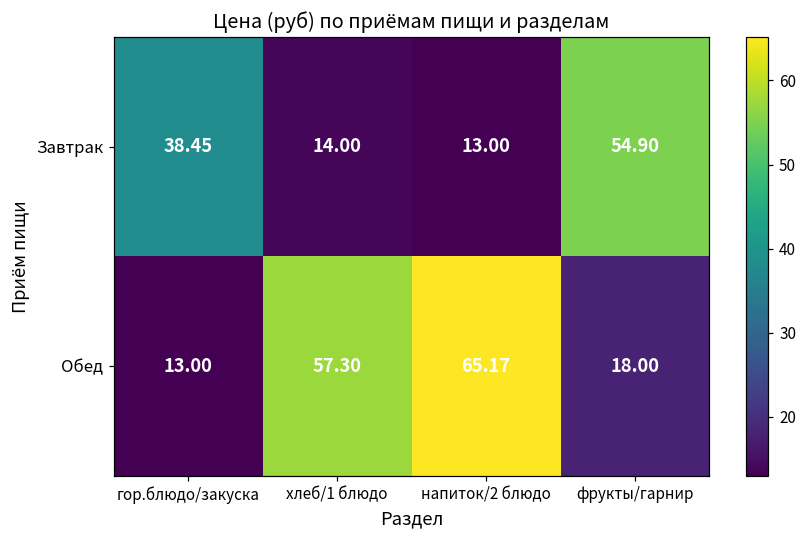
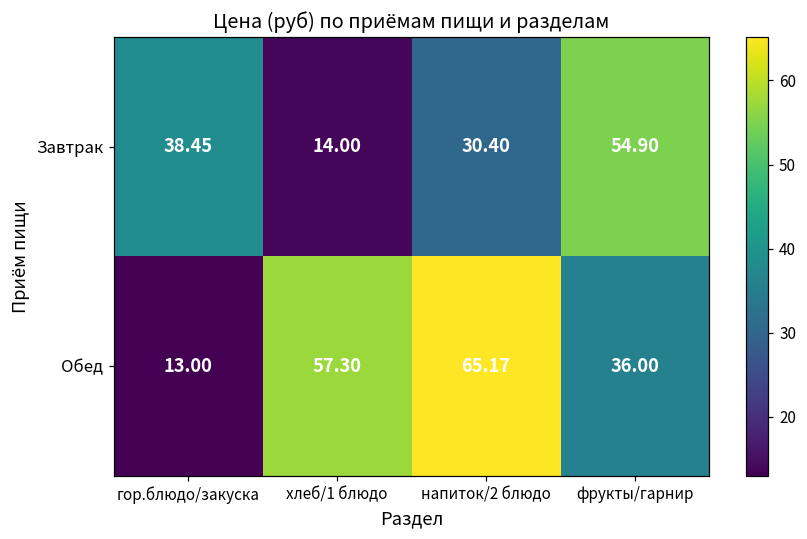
  {
    "Завтрак": {
      "гор.блюдо/закуска": 38.45,
      "хлеб/1 блюдо": 14.00,
-     "напиток/2 блюдо": 13.00,
+     "напиток/2 блюдо": 30.40,
      "фрукты/гарнир": 54.90
    },
    "Обед": {
      "гор.блюдо/закуска": 13.00,
      "хлеб/1 блюдо": 57.30,
      "напиток/2 блюдо": 65.17,
-     "фрукты/гарнир": 18.00
+     "фрукты/гарнир": 36.00
    }
  }
